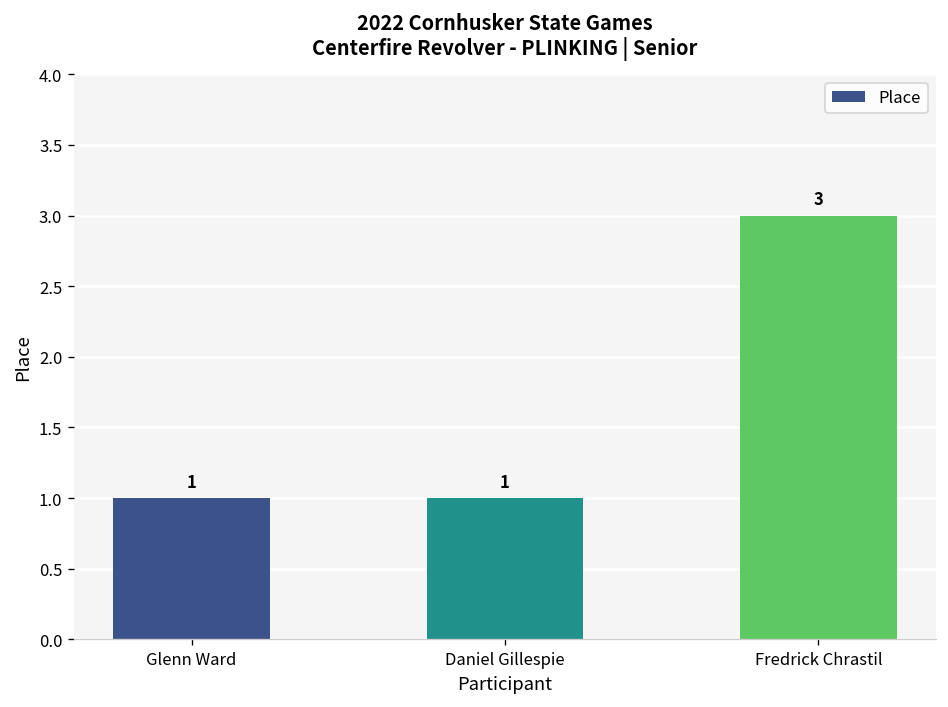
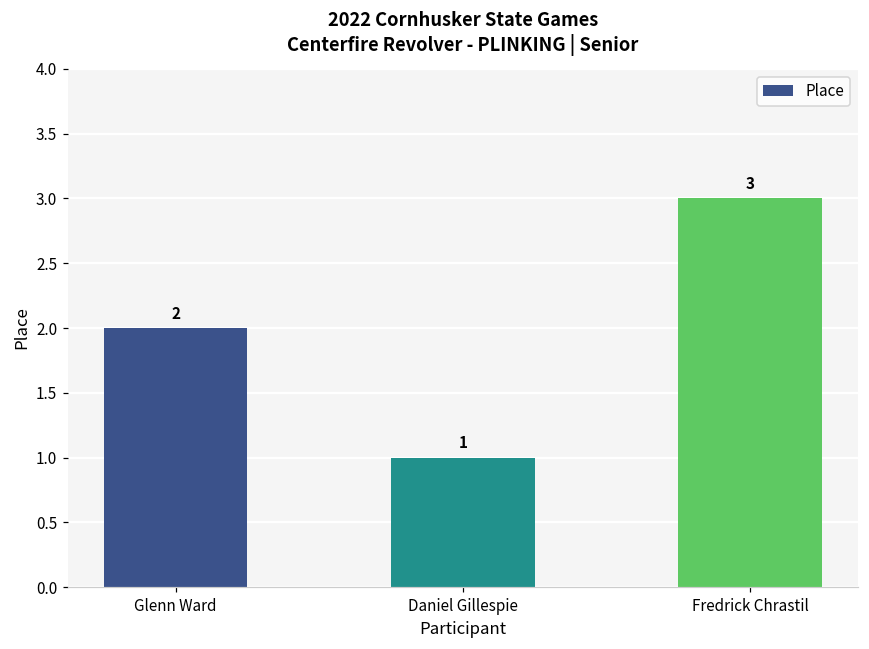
  {
-   "Glenn Ward": 1,
+   "Glenn Ward": 2,
    "Daniel Gillespie": 1,
    "Fredrick Chrastil": 3
  }
